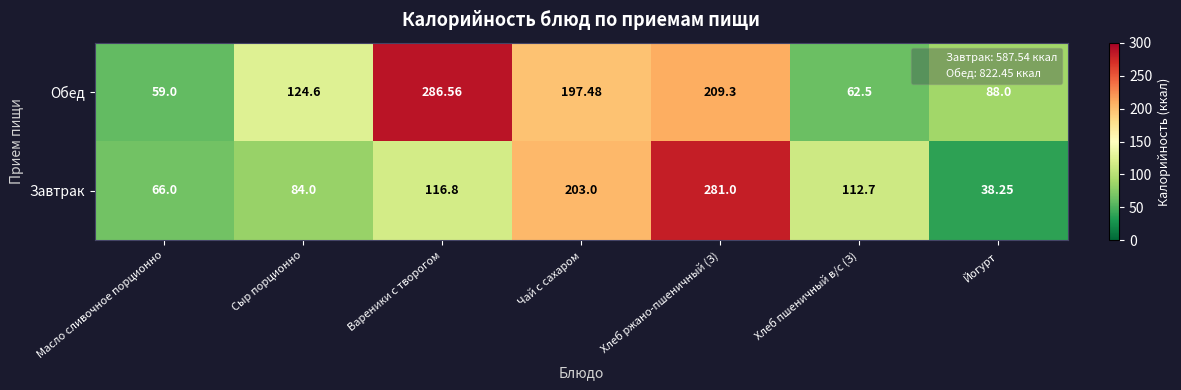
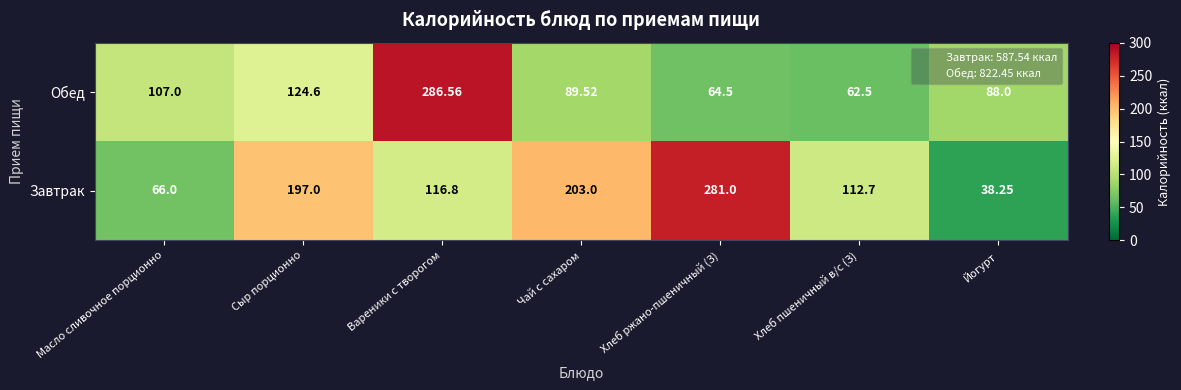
  {
    "Обед": {
-     "Масло сливочное порционно": 59.0,
+     "Масло сливочное порционно": 107.0,
      "Сыр порционно": 124.6,
      "Вареники с творогом": 286.56,
-     "Чай с сахаром": 197.48,
-     "Хлеб ржано-пшеничный (З)": 209.3,
+     "Чай с сахаром": 89.52,
+     "Хлеб ржано-пшеничный (З)": 64.5,
      "Хлеб пшеничный в/с (З)": 62.5,
      "Йогурт": 88.0
    },
    "Завтрак": {
      "Масло сливочное порционно": 66.0,
-     "Сыр порционно": 84.0,
+     "Сыр порционно": 197.0,
      "Вареники с творогом": 116.8,
      "Чай с сахаром": 203.0,
      "Хлеб ржано-пшеничный (З)": 281.0,
      "Хлеб пшеничный в/с (З)": 112.7,
      "Йогурт": 38.25
    }
  }
